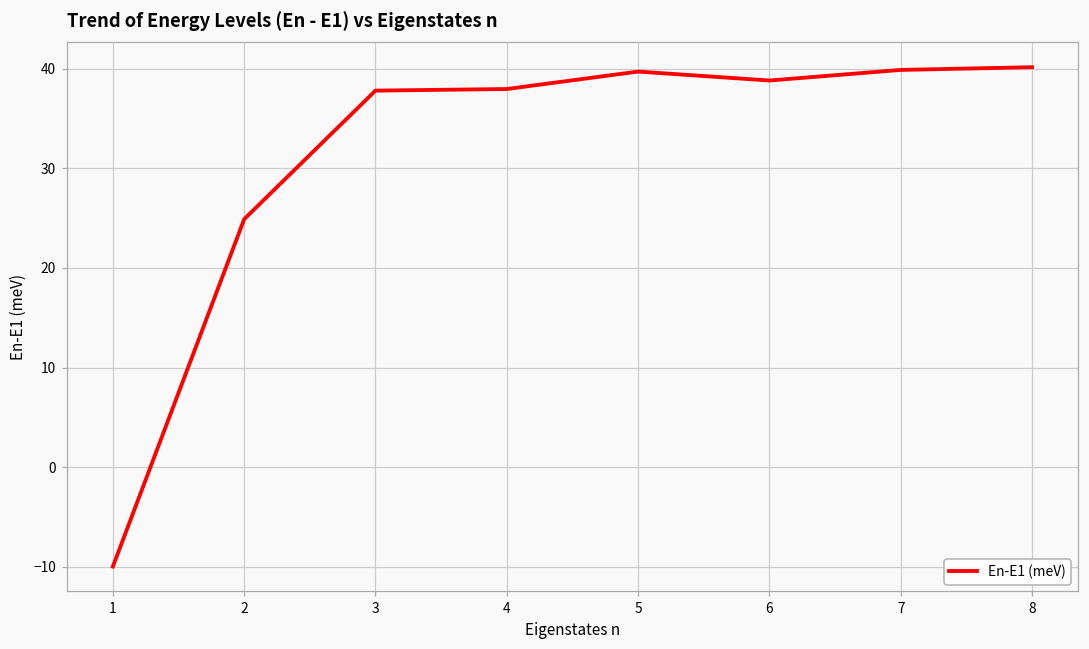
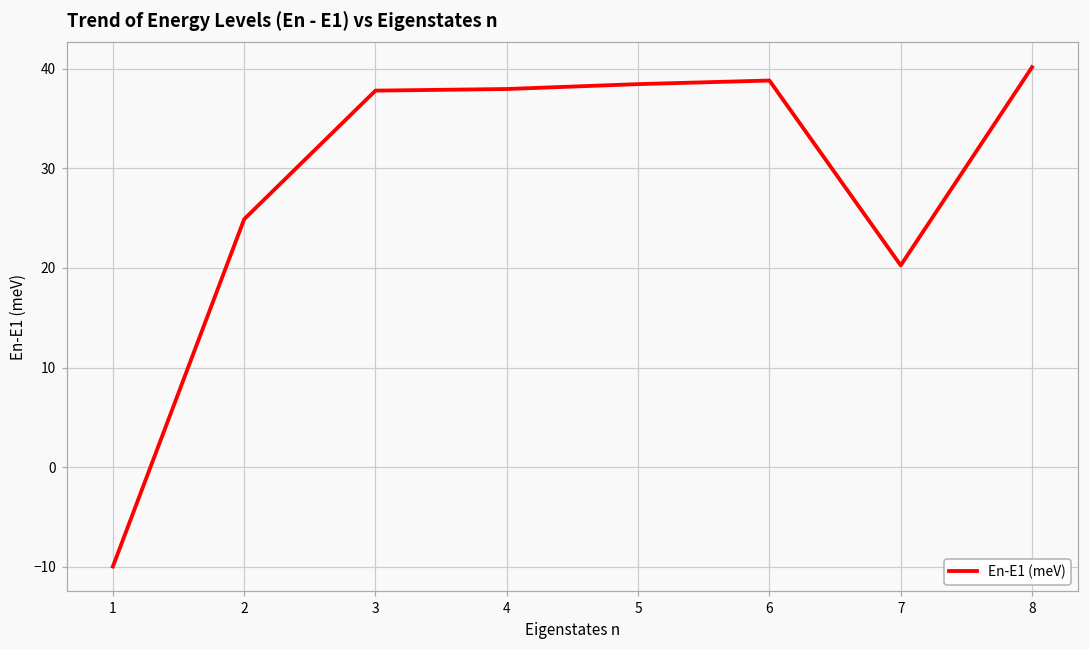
  {
    "1": -10,
    "2": 25,
    "3": 38,
    "4": 38,
-   "5": 40,
+   "5": 38,
    "6": 39,
-   "7": 40,
+   "7": 20,
    "8": 40
  }
